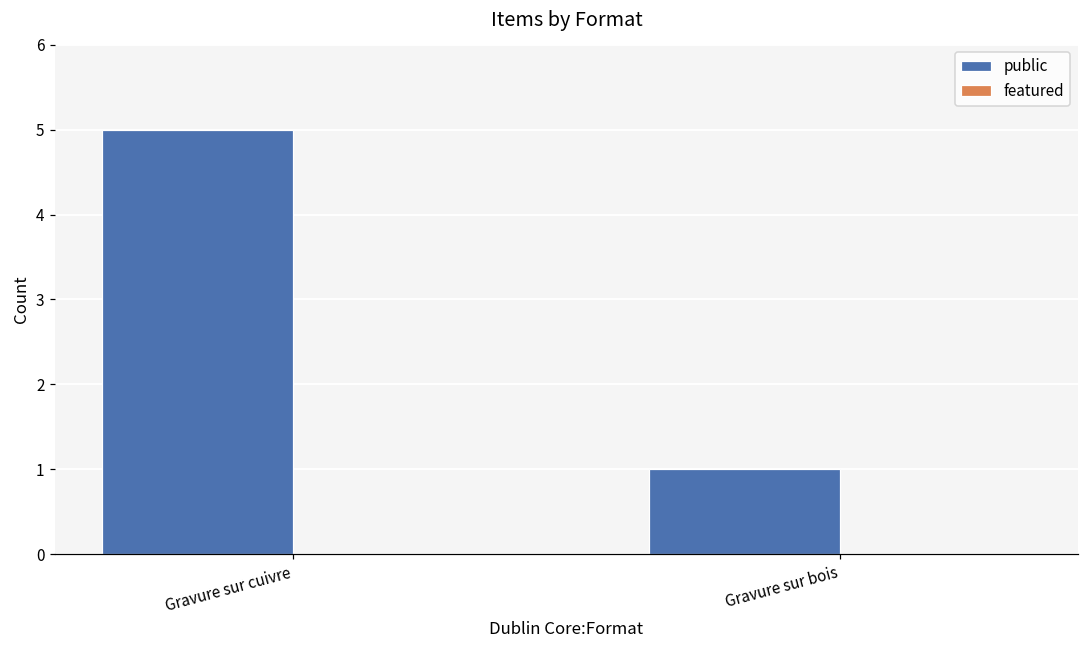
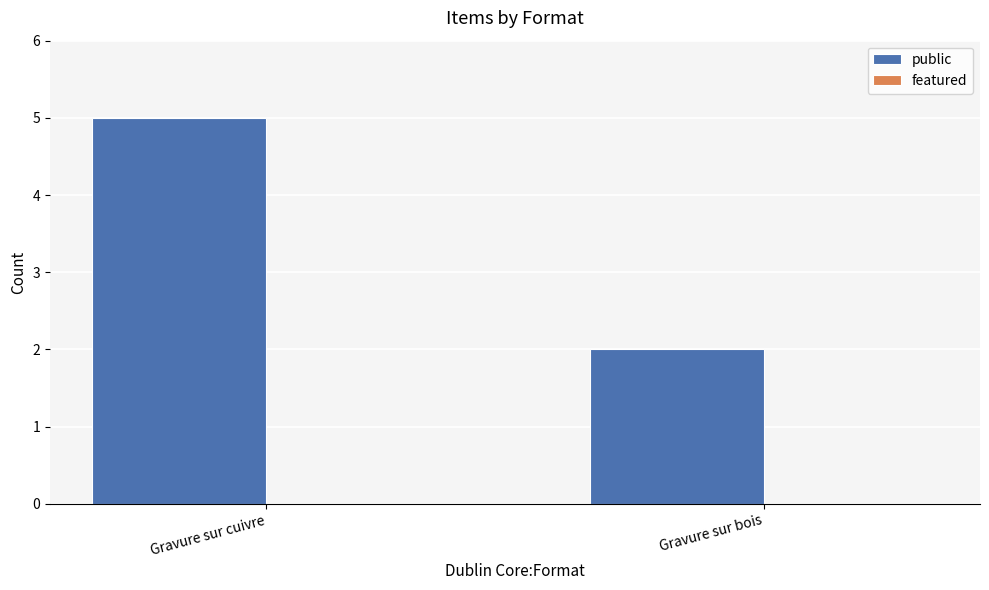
  {
    "public": {
      "Gravure sur cuivre": 5,
-     "Gravure sur bois": 1
+     "Gravure sur bois": 2
    },
    "featured": {
      "Gravure sur cuivre": 0,
      "Gravure sur bois": 0
    }
  }
